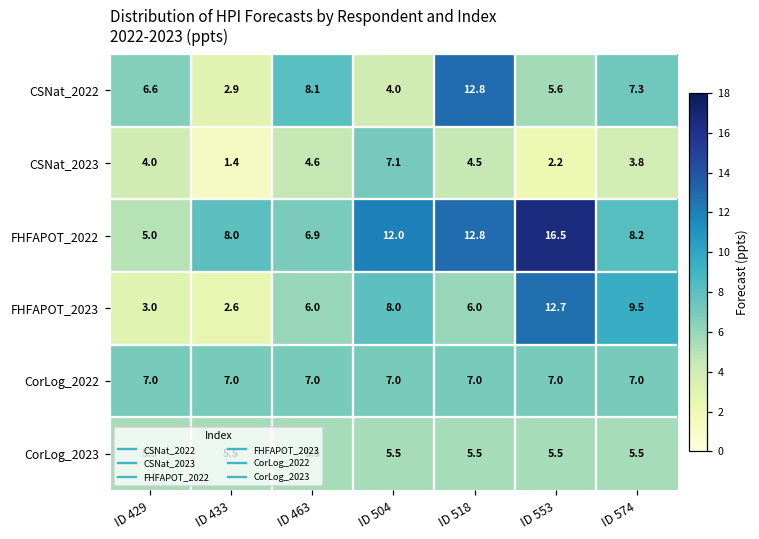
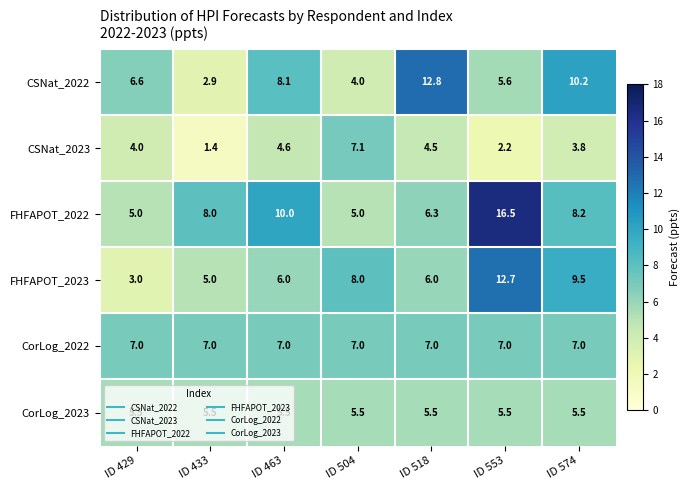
  {
    "CSNat_2022": {
      "ID 429": 6.6,
      "ID 433": 2.9,
      "ID 463": 8.1,
      "ID 504": 4.0,
      "ID 518": 12.8,
      "ID 553": 5.6,
-     "ID 574": 7.3
+     "ID 574": 10.2
    },
    "CSNat_2023": {
      "ID 429": 4.0,
      "ID 433": 1.4,
      "ID 463": 4.6,
      "ID 504": 7.1,
      "ID 518": 4.5,
      "ID 553": 2.2,
      "ID 574": 3.8
    },
    "FHFAPOT_2022": {
      "ID 429": 5.0,
      "ID 433": 8.0,
-     "ID 463": 6.9,
-     "ID 504": 12.0,
-     "ID 518": 12.8,
+     "ID 463": 10.0,
+     "ID 504": 5.0,
+     "ID 518": 6.3,
      "ID 553": 16.5,
      "ID 574": 8.2
    },
    "FHFAPOT_2023": {
      "ID 429": 3.0,
-     "ID 433": 2.6,
+     "ID 433": 5.0,
      "ID 463": 6.0,
      "ID 504": 8.0,
      "ID 518": 6.0,
      "ID 553": 12.7,
      "ID 574": 9.5
    },
    "CorLog_2022": {
      "ID 429": 7.0,
      "ID 433": 7.0,
      "ID 463": 7.0,
      "ID 504": 7.0,
      "ID 518": 7.0,
      "ID 553": 7.0,
      "ID 574": 7.0
    },
    "CorLog_2023": {
      "ID 504": 5.5,
      "ID 518": 5.5,
      "ID 553": 5.5,
      "ID 574": 5.5
    }
  }
